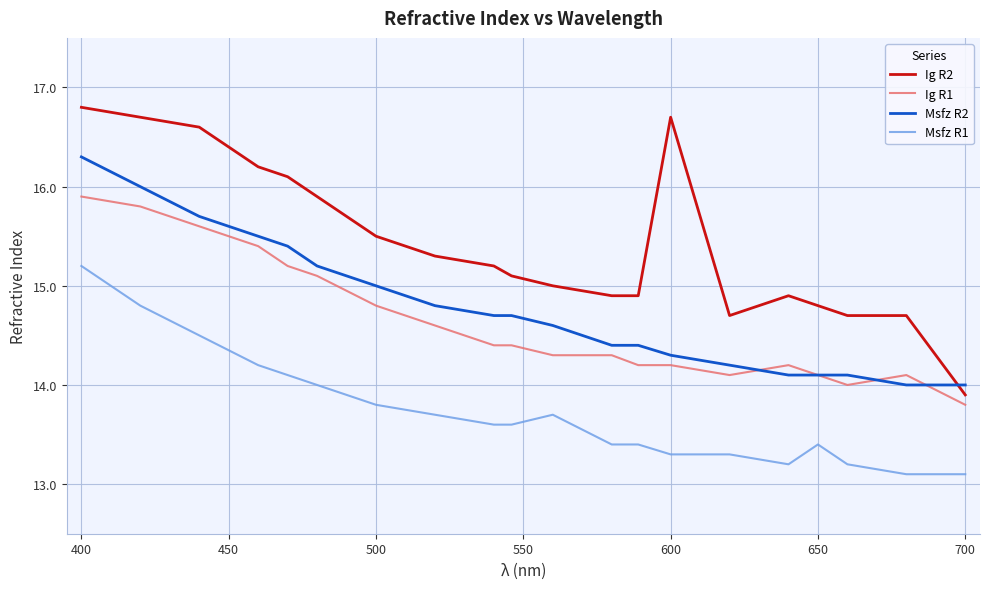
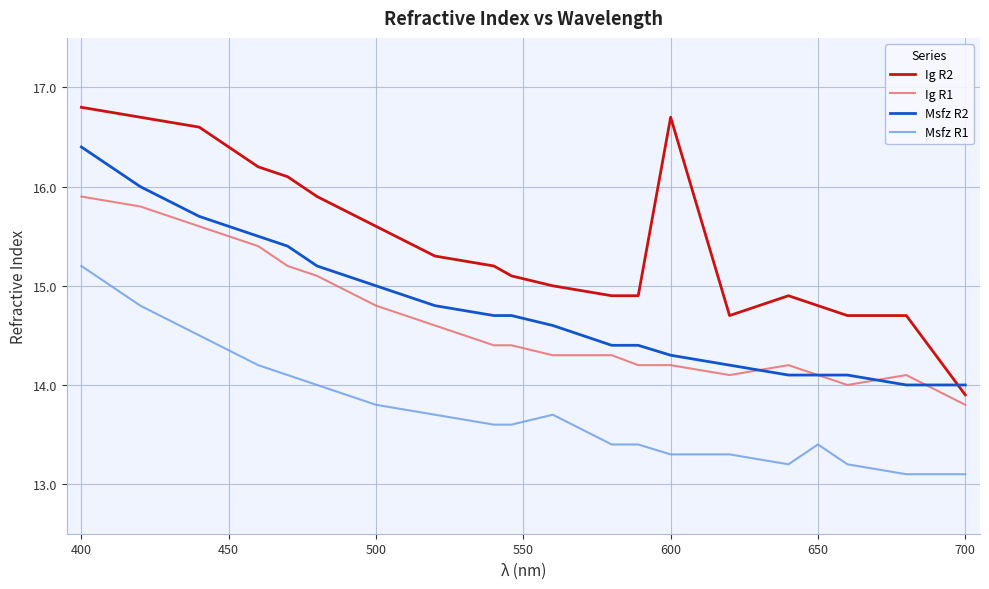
  {
    "Ig R2": {
      "400": 16.8,
-     "500": 15.5,
+     "500": 15.6,
      "600": 16.7,
      "650": 14.8,
      "700": 13.9
    },
    "Ig R1": {
      "400": 15.9,
      "500": 14.8,
      "600": 14.2,
      "700": 13.8
    },
    "Msfz R2": {
-     "400": 16.3,
+     "400": 16.4,
      "500": 15.0,
      "600": 14.3,
      "700": 14.0
    },
    "Msfz R1": {
      "400": 15.2,
      "500": 13.8,
      "600": 13.3,
      "650": 13.4,
      "700": 13.1
    }
  }
